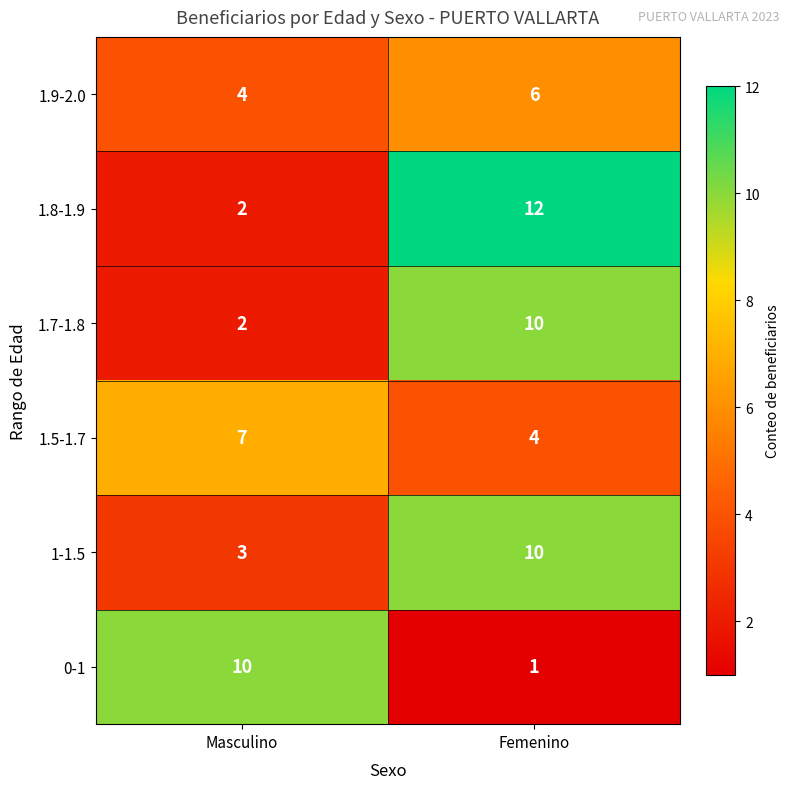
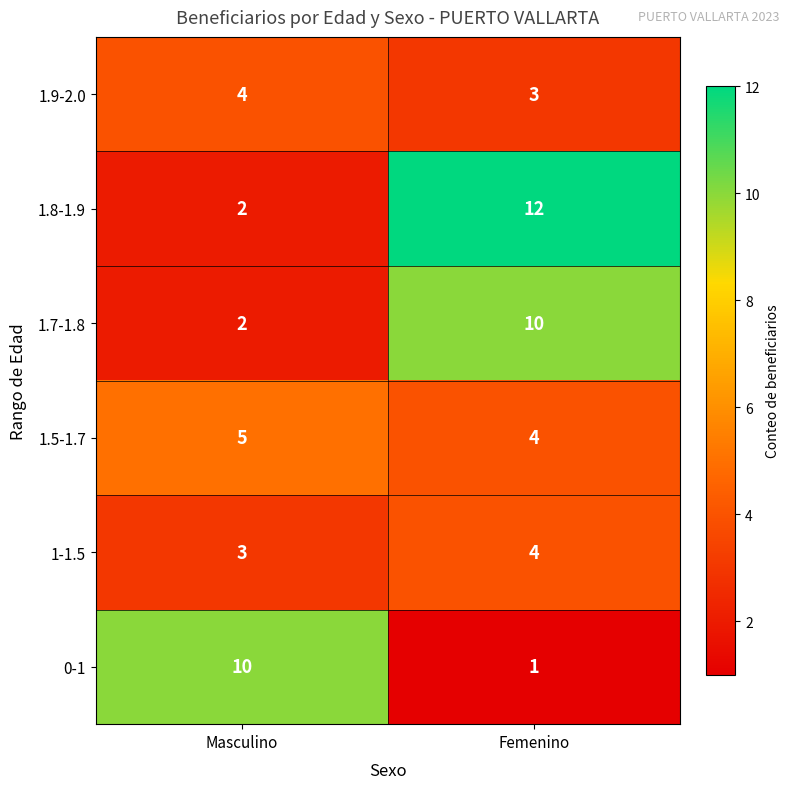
  {
    "1.9-2.0": {
      "Masculino": 4,
-     "Femenino": 6
+     "Femenino": 3
    },
    "1.8-1.9": {
      "Masculino": 2,
      "Femenino": 12
    },
    "1.7-1.8": {
      "Masculino": 2,
      "Femenino": 10
    },
    "1.5-1.7": {
-     "Masculino": 7,
+     "Masculino": 5,
      "Femenino": 4
    },
    "1-1.5": {
      "Masculino": 3,
-     "Femenino": 10
+     "Femenino": 4
    },
    "0-1": {
      "Masculino": 10,
      "Femenino": 1
    }
  }
